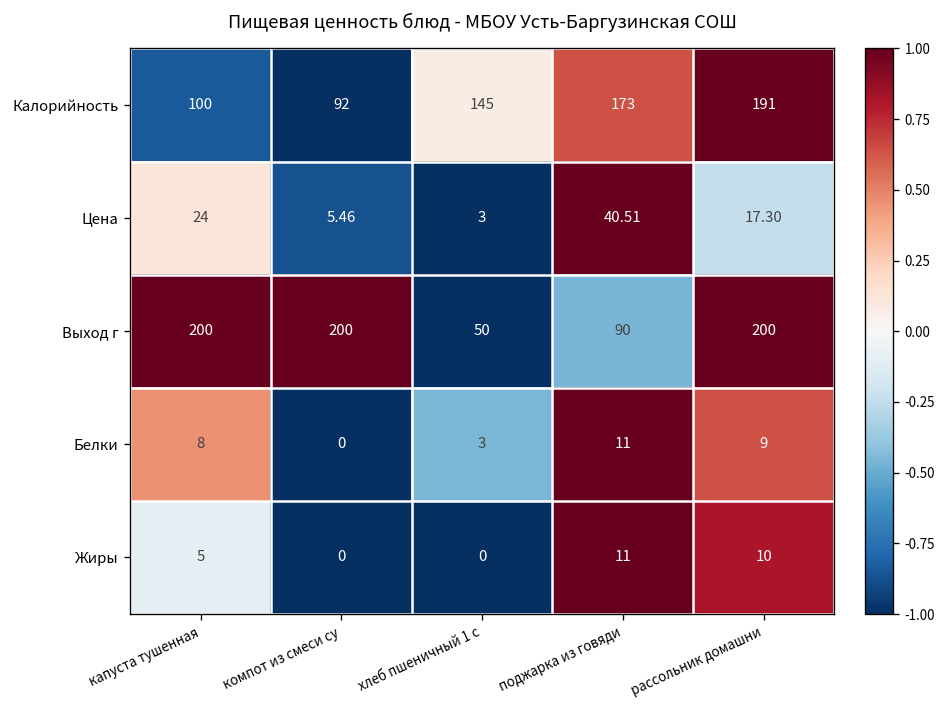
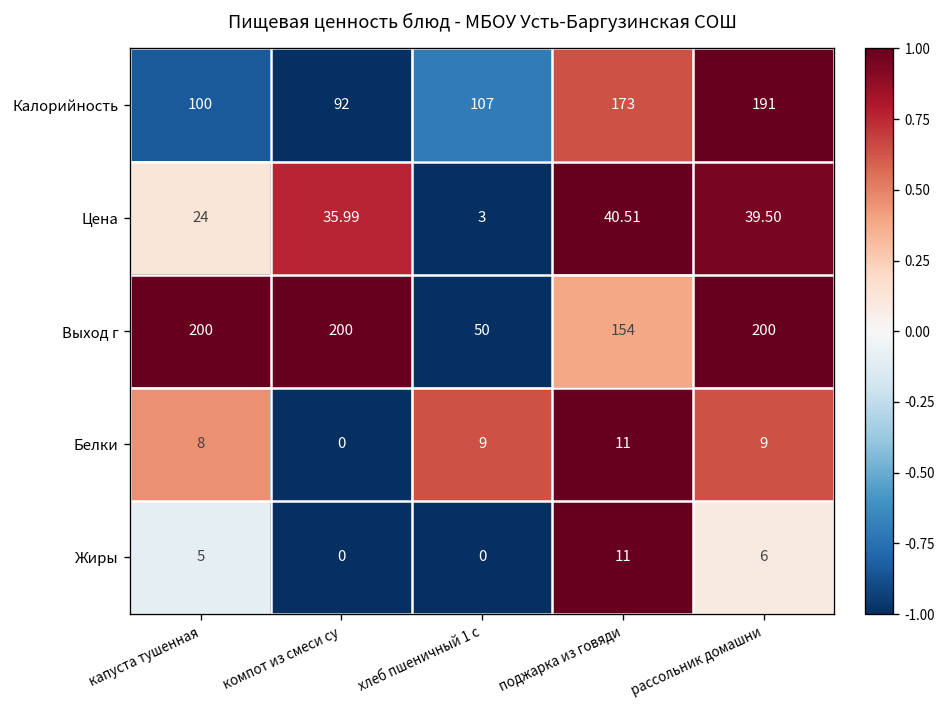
  {
    "Калорийность": {
      "капуста тушенная": 100,
      "компот из смеси су": 92,
-     "хлеб пшеничный 1 с": 145,
+     "хлеб пшеничный 1 с": 107,
      "поджарка из говяди": 173,
      "рассольник домашни": 191
    },
    "Цена": {
      "капуста тушенная": 24,
-     "компот из смеси су": 5.46,
+     "компот из смеси су": 35.99,
      "хлеб пшеничный 1 с": 3,
      "поджарка из говяди": 40.51,
-     "рассольник домашни": 17.30
+     "рассольник домашни": 39.50
    },
    "Выход г": {
      "капуста тушенная": 200,
      "компот из смеси су": 200,
      "хлеб пшеничный 1 с": 50,
-     "поджарка из говяди": 90,
+     "поджарка из говяди": 154,
      "рассольник домашни": 200
    },
    "Белки": {
      "капуста тушенная": 8,
      "компот из смеси су": 0,
-     "хлеб пшеничный 1 с": 3,
+     "хлеб пшеничный 1 с": 9,
      "поджарка из говяди": 11,
      "рассольник домашни": 9
    },
    "Жиры": {
      "капуста тушенная": 5,
      "компот из смеси су": 0,
      "хлеб пшеничный 1 с": 0,
      "поджарка из говяди": 11,
-     "рассольник домашни": 10
+     "рассольник домашни": 6
    }
  }
